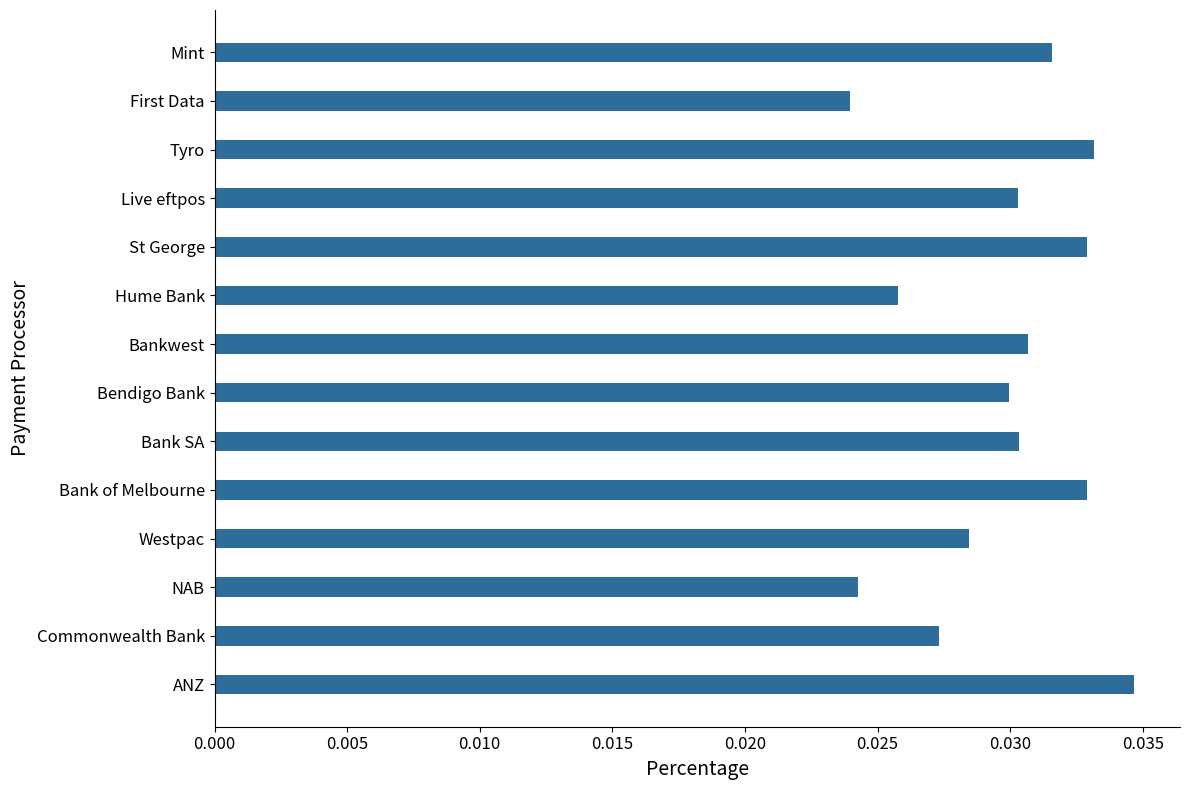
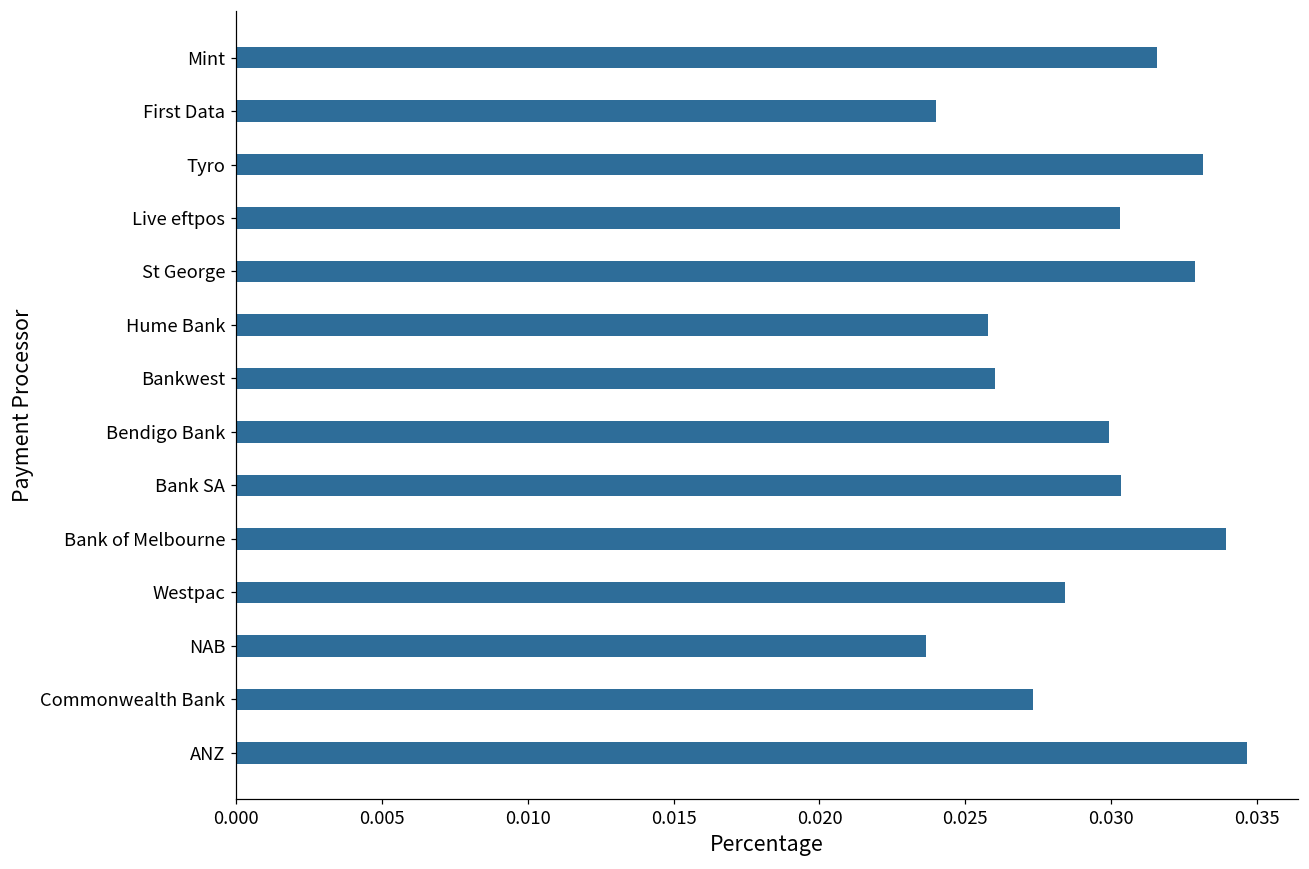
  {
    "Mint": 0.0316,
    "First Data": 0.0240,
    "Tyro": 0.0331,
    "Live eftpos": 0.0303,
    "St George": 0.0329,
    "Hume Bank": 0.0258,
-   "Bankwest": 0.0307,
+   "Bankwest": 0.0260,
    "Bendigo Bank": 0.0299,
    "Bank SA": 0.0303,
-   "Bank of Melbourne": 0.0329,
+   "Bank of Melbourne": 0.0339,
    "Westpac": 0.0284,
-   "NAB": 0.0243,
+   "NAB": 0.0237,
    "Commonwealth Bank": 0.0273,
    "ANZ": 0.0347
  }
